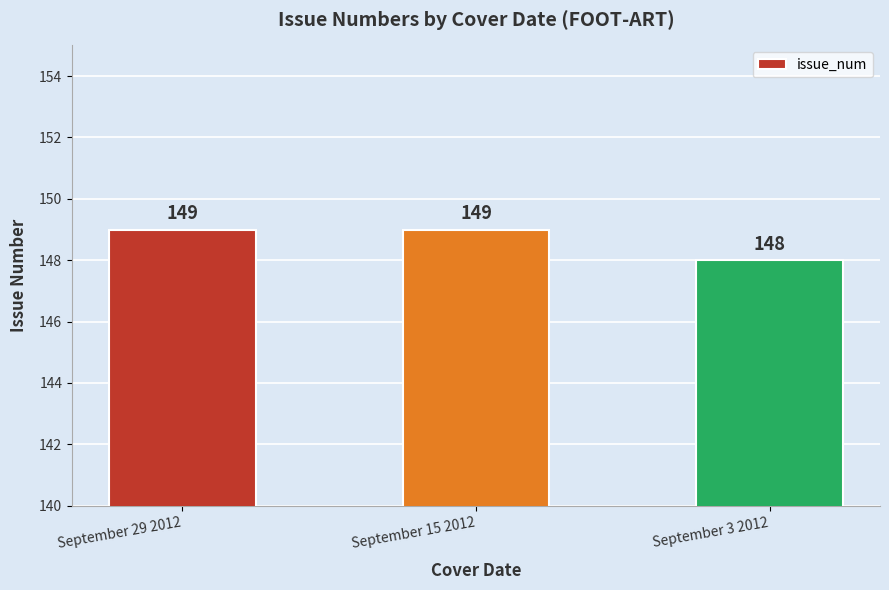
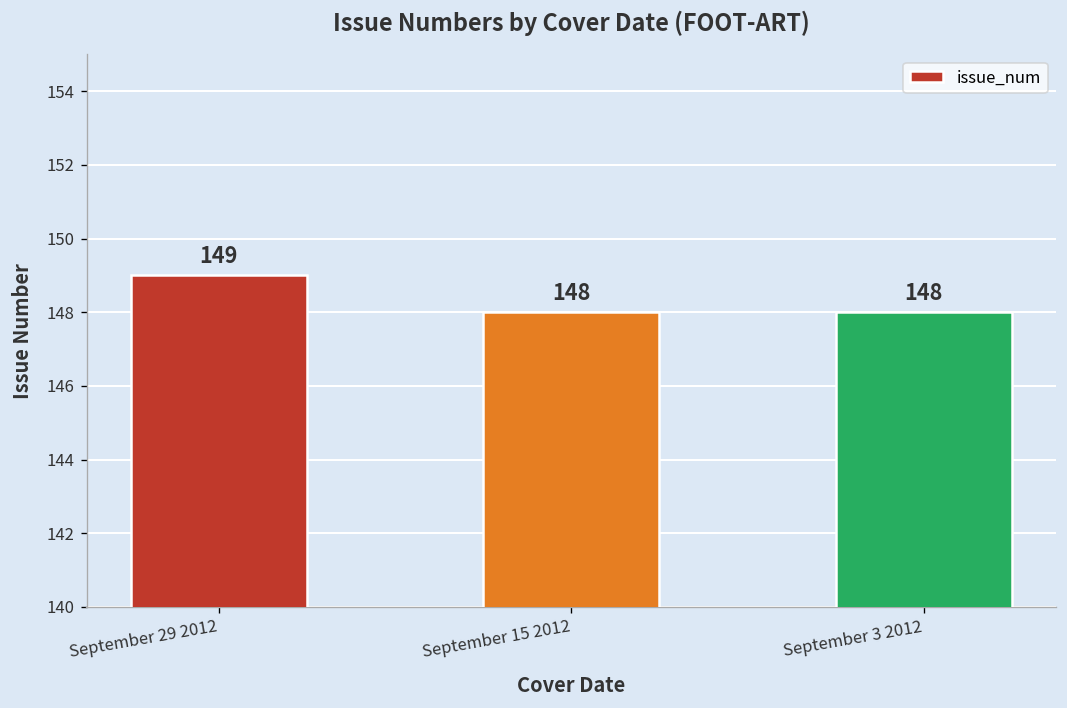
  {
    "September 29 2012": 149,
-   "September 15 2012": 149,
+   "September 15 2012": 148,
    "September 3 2012": 148
  }
